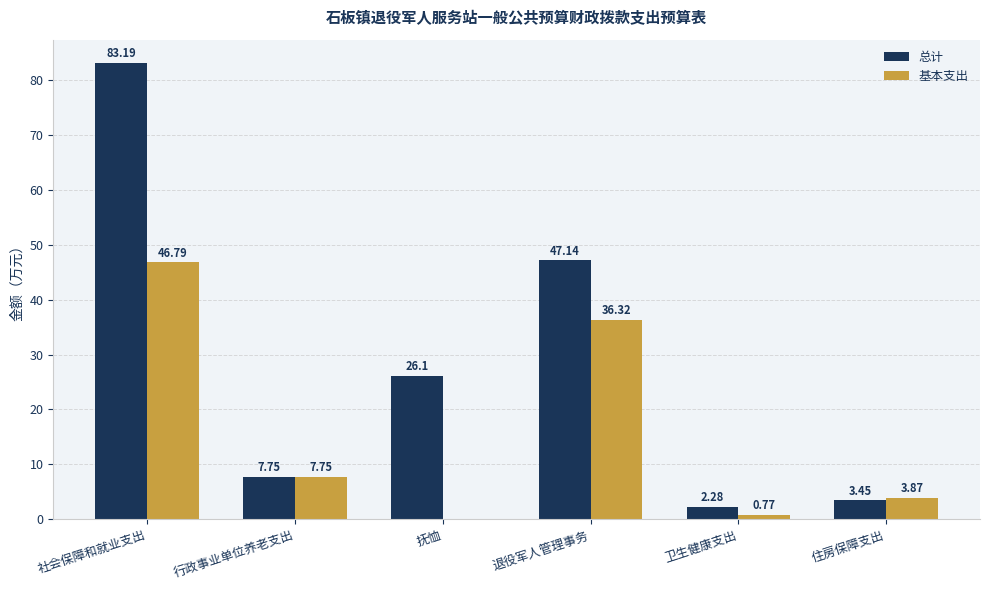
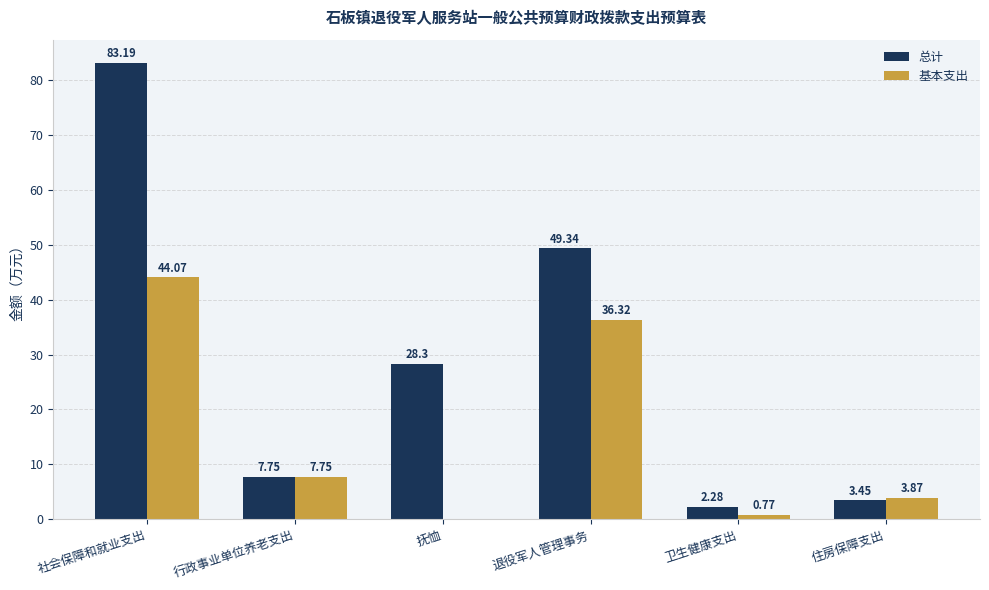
  {
    "总计": {
      "社会保障和就业支出": 83.19,
      "行政事业单位养老支出": 7.75,
-     "抚恤": 26.1,
-     "退役军人管理事务": 47.14,
+     "抚恤": 28.3,
+     "退役军人管理事务": 49.34,
      "卫生健康支出": 2.28,
      "住房保障支出": 3.45
    },
    "基本支出": {
-     "社会保障和就业支出": 46.79,
+     "社会保障和就业支出": 44.07,
      "行政事业单位养老支出": 7.75,
      "退役军人管理事务": 36.32,
      "卫生健康支出": 0.77,
      "住房保障支出": 3.87
    }
  }
